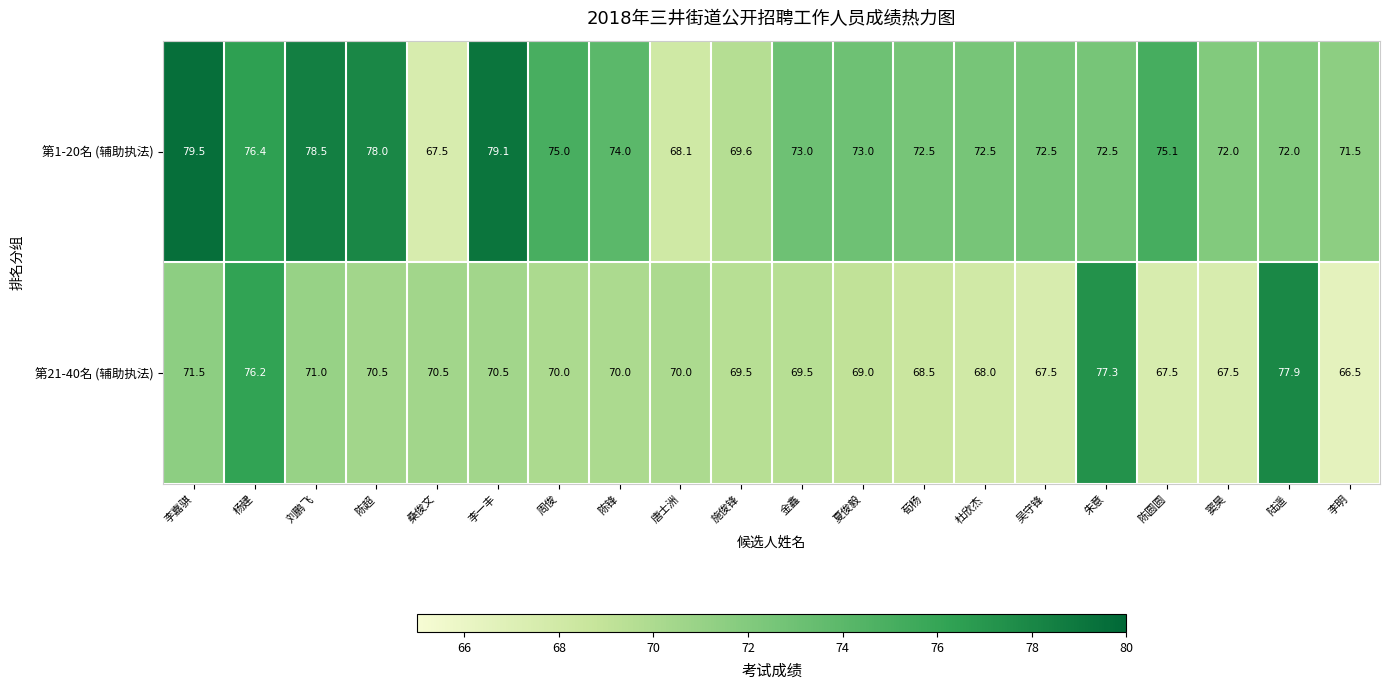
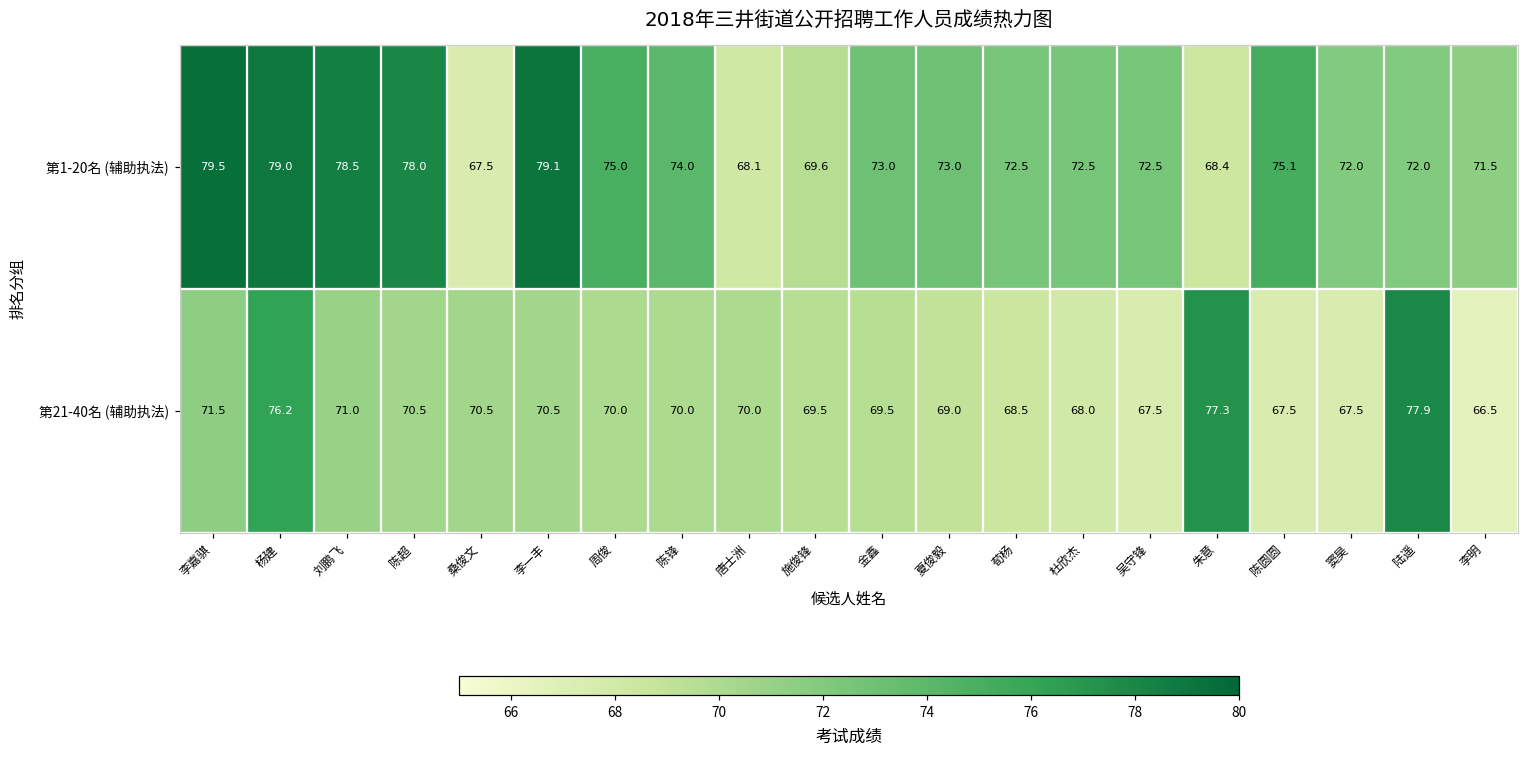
  {
    "第1-20名 (辅助执法)": {
      "李嘉骐": 79.5,
-     "杨建": 76.4,
+     "杨建": 79.0,
      "刘鹏飞": 78.5,
      "陈超": 78.0,
      "桑俊文": 67.5,
      "李一丰": 79.1,
      "周俊": 75.0,
      "陈锋": 74.0,
      "唐士洲": 68.1,
      "施俊锋": 69.6,
      "金鑫": 73.0,
      "夏俊毅": 73.0,
      "荀杨": 72.5,
      "杜欣杰": 72.5,
      "吴守锋": 72.5,
-     "朱意": 72.5,
+     "朱意": 68.4,
      "陈圆圆": 75.1,
      "窦昊": 72.0,
      "陆遥": 72.0,
      "李明": 71.5
    },
    "第21-40名 (辅助执法)": {
      "李嘉骐": 71.5,
      "杨建": 76.2,
      "刘鹏飞": 71.0,
      "陈超": 70.5,
      "桑俊文": 70.5,
      "李一丰": 70.5,
      "周俊": 70.0,
      "陈锋": 70.0,
      "唐士洲": 70.0,
      "施俊锋": 69.5,
      "金鑫": 69.5,
      "夏俊毅": 69.0,
      "荀杨": 68.5,
      "杜欣杰": 68.0,
      "吴守锋": 67.5,
      "朱意": 77.3,
      "陈圆圆": 67.5,
      "窦昊": 67.5,
      "陆遥": 77.9,
      "李明": 66.5
    }
  }
